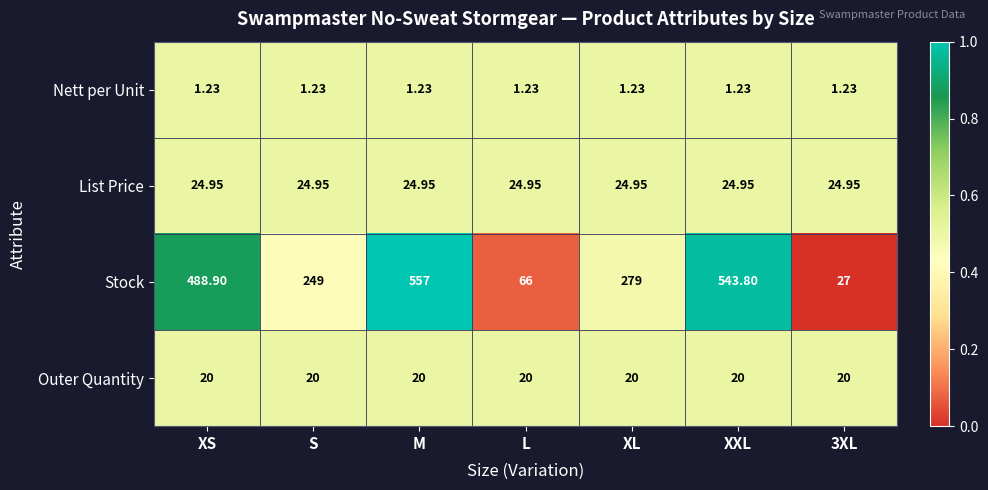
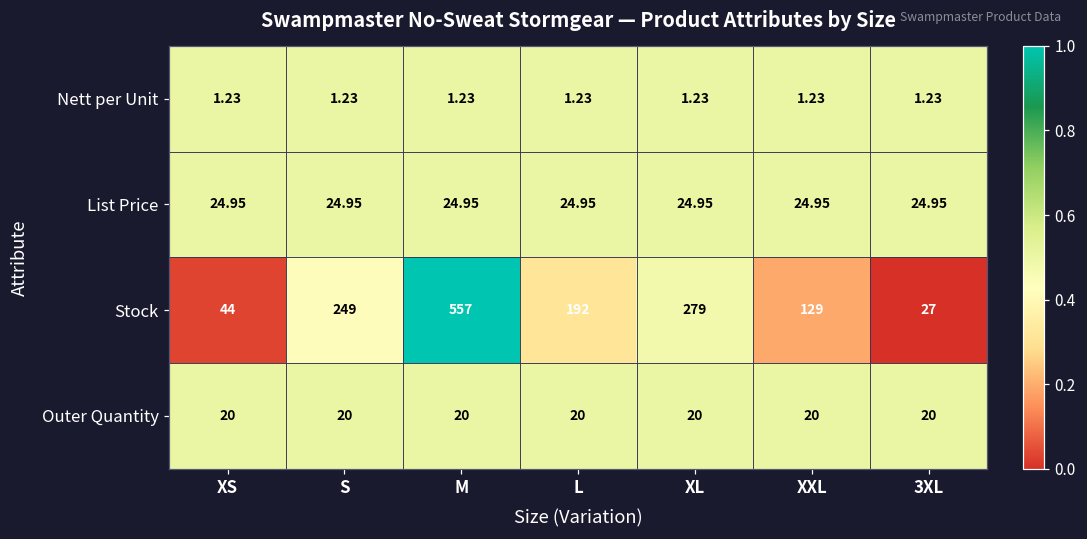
  {
    "Nett per Unit": {
      "XS": 1.23,
      "S": 1.23,
      "M": 1.23,
      "L": 1.23,
      "XL": 1.23,
      "XXL": 1.23,
      "3XL": 1.23
    },
    "List Price": {
      "XS": 24.95,
      "S": 24.95,
      "M": 24.95,
      "L": 24.95,
      "XL": 24.95,
      "XXL": 24.95,
      "3XL": 24.95
    },
    "Stock": {
-     "XS": 488.90,
+     "XS": 44,
      "S": 249,
      "M": 557,
-     "L": 66,
+     "L": 192,
      "XL": 279,
-     "XXL": 543.80,
+     "XXL": 129,
      "3XL": 27
    },
    "Outer Quantity": {
      "XS": 20,
      "S": 20,
      "M": 20,
      "L": 20,
      "XL": 20,
      "XXL": 20,
      "3XL": 20
    }
  }
